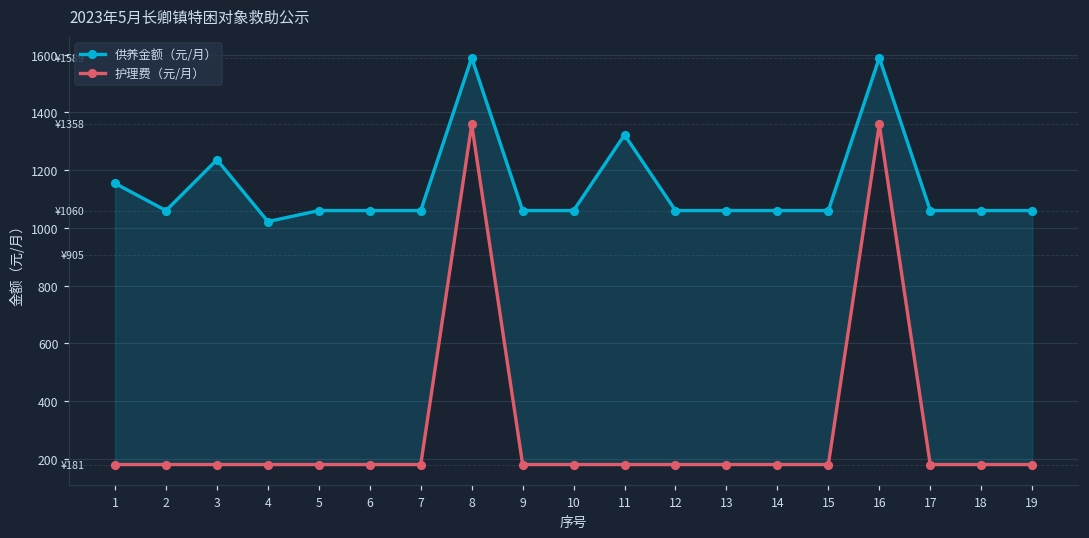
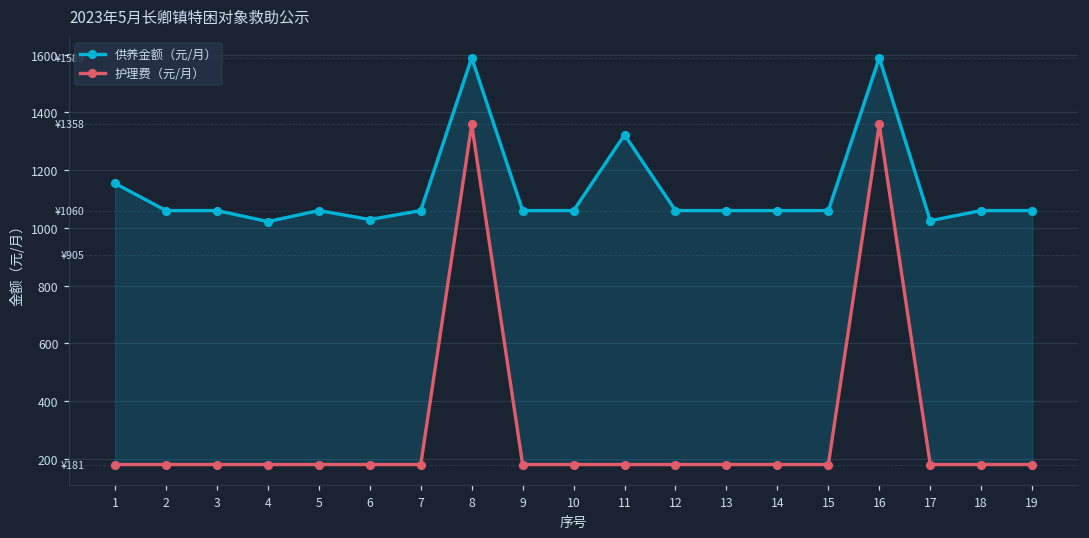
  {
    "供养金额（元/月）": {
      "1": 1150,
      "2": 1060,
-     "3": 1240,
+     "3": 1060,
      "4": 1020,
      "5": 1060,
-     "6": 1060,
+     "6": 1030,
      "7": 1060,
      "8": 1590,
      "9": 1060,
      "10": 1060,
      "11": 1320,
      "12": 1060,
      "13": 1060,
      "14": 1060,
      "15": 1060,
      "16": 1590,
-     "17": 1060,
+     "17": 1030,
      "18": 1060,
      "19": 1060
    },
    "护理费（元/月）": {
      "2": 180,
      "3": 180,
      "4": 180,
      "5": 180,
      "6": 180,
      "7": 180,
      "8": 1360,
      "9": 180,
      "10": 180,
      "11": 180,
      "12": 180,
      "13": 180,
      "14": 180,
      "15": 180,
      "16": 1360,
      "17": 180,
      "18": 180,
      "19": 180
    }
  }
